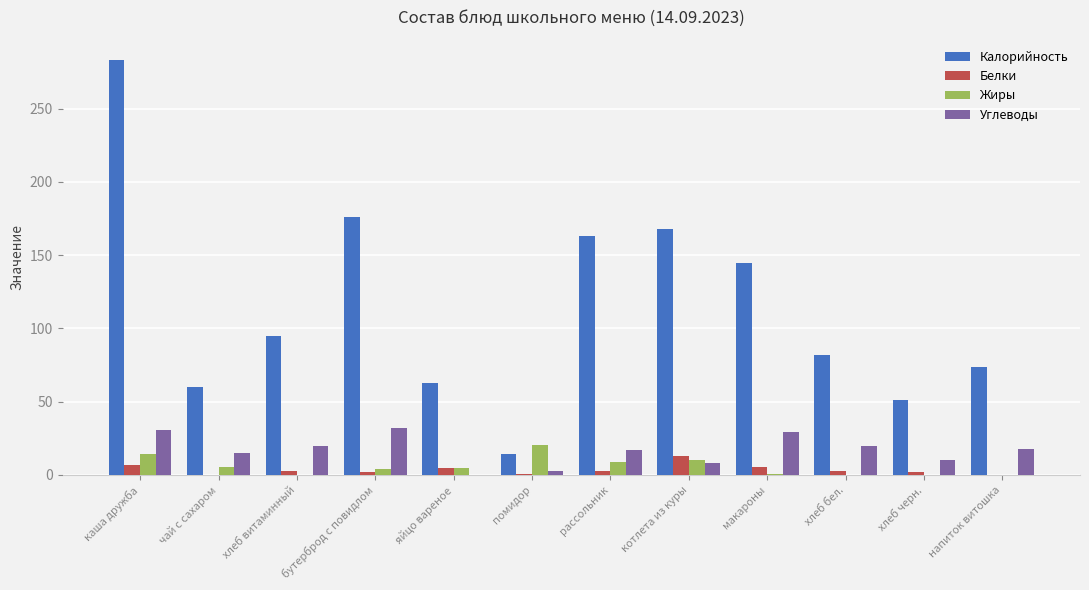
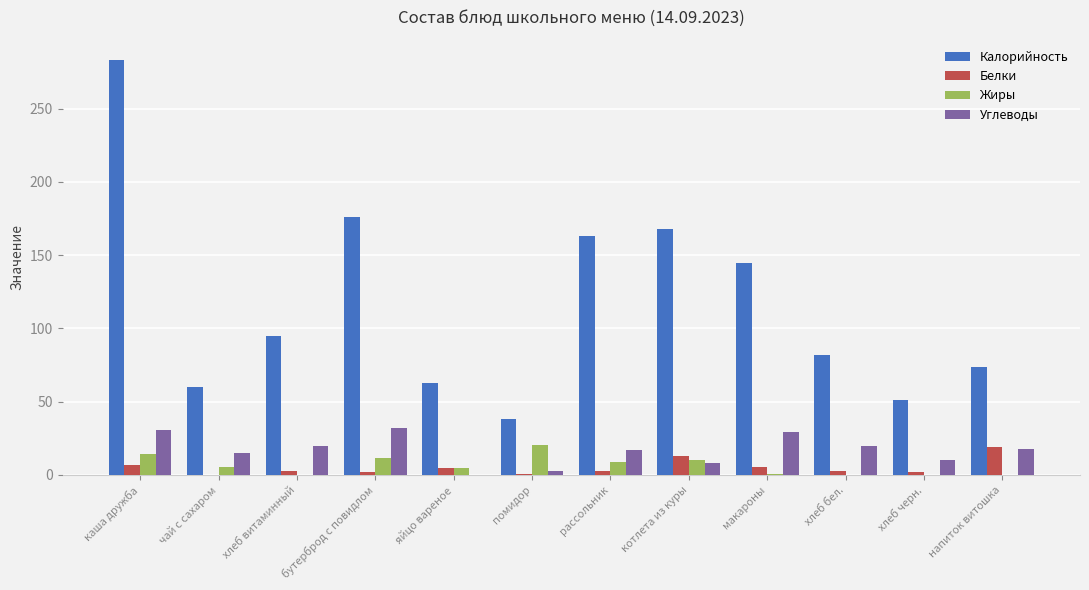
  {
    "Калорийность": {
      "каша дружба": 283,
      "чай с сахаром": 60,
      "хлеб витаминный": 95,
      "бутерброд с повидлом": 176,
      "яйцо вареное": 63,
-     "помидор": 14,
+     "помидор": 38,
      "рассольник": 163,
      "котлета из куры": 168,
      "макароны": 145,
      "хлеб бел.": 82,
      "хлеб черн.": 51,
      "напиток витошка": 74
    },
    "Белки": {
      "каша дружба": 7,
      "хлеб витаминный": 3,
      "яйцо вареное": 5,
      "рассольник": 3,
      "котлета из куры": 13,
      "макароны": 6,
      "хлеб бел.": 3,
      "хлеб черн.": 2,
-     "напиток витошка": 0
+     "напиток витошка": 19
    },
    "Жиры": {
      "каша дружба": 15,
      "чай с сахаром": 6,
-     "бутерброд с повидлом": 4,
+     "бутерброд с повидлом": 12,
      "яйцо вареное": 5,
      "помидор": 21,
      "рассольник": 9,
      "котлета из куры": 10,
      "напиток витошка": 0
    },
    "Углеводы": {
      "каша дружба": 31,
      "чай с сахаром": 15,
      "хлеб витаминный": 20,
      "бутерброд с повидлом": 32,
      "помидор": 3,
      "рассольник": 17,
      "котлета из куры": 8,
      "макароны": 29,
      "хлеб бел.": 20,
      "хлеб черн.": 10,
      "напиток витошка": 18
    }
  }
